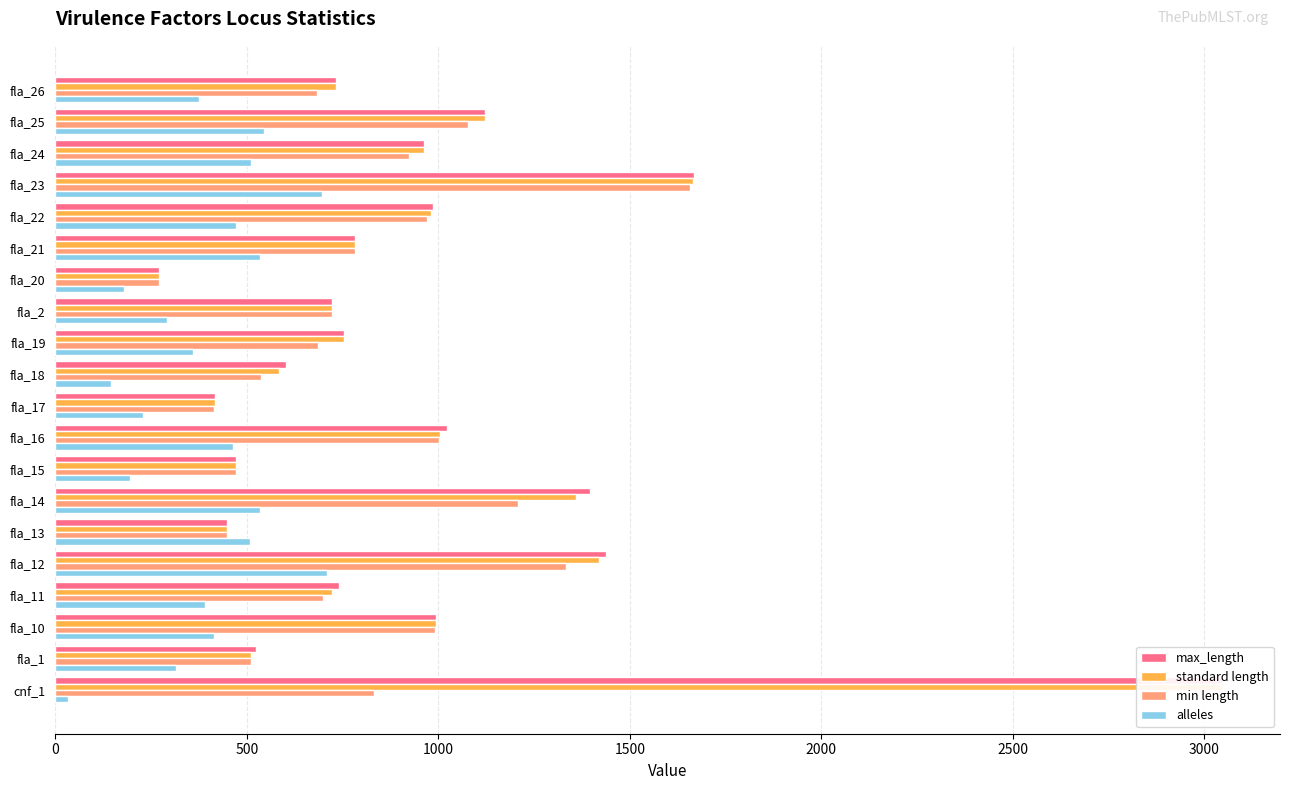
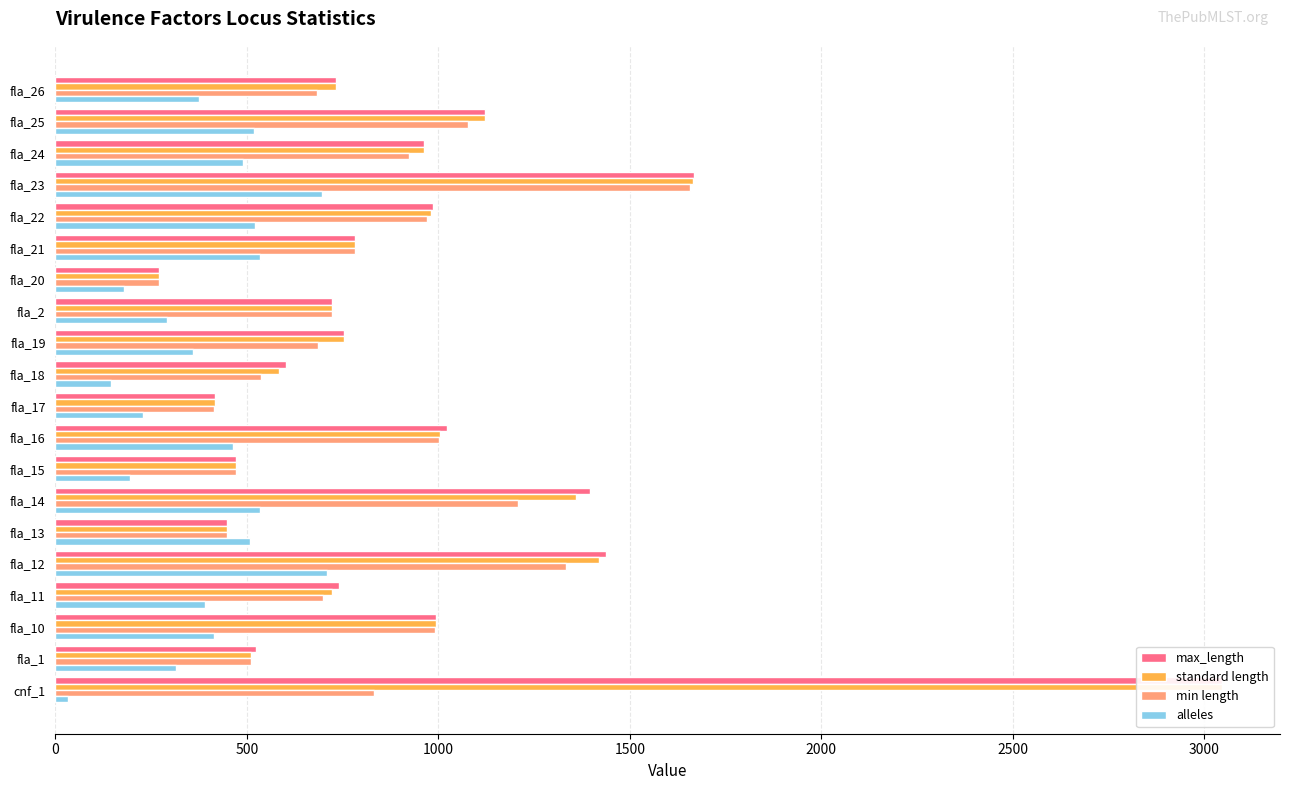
  {
    "alleles": {
      "fla_26": 380,
-     "fla_25": 540,
-     "fla_24": 510,
+     "fla_25": 520,
+     "fla_24": 490,
      "fla_23": 700,
-     "fla_22": 470,
+     "fla_22": 520,
      "fla_21": 540,
      "fla_20": 180,
      "fla_2": 290,
      "fla_19": 360,
      "fla_18": 150,
      "fla_17": 230,
      "fla_16": 460,
      "fla_15": 200,
      "fla_14": 530,
      "fla_13": 510,
      "fla_12": 710,
      "fla_11": 390,
      "fla_10": 420,
      "fla_1": 320,
      "cnf_1": 30
    }
  }
